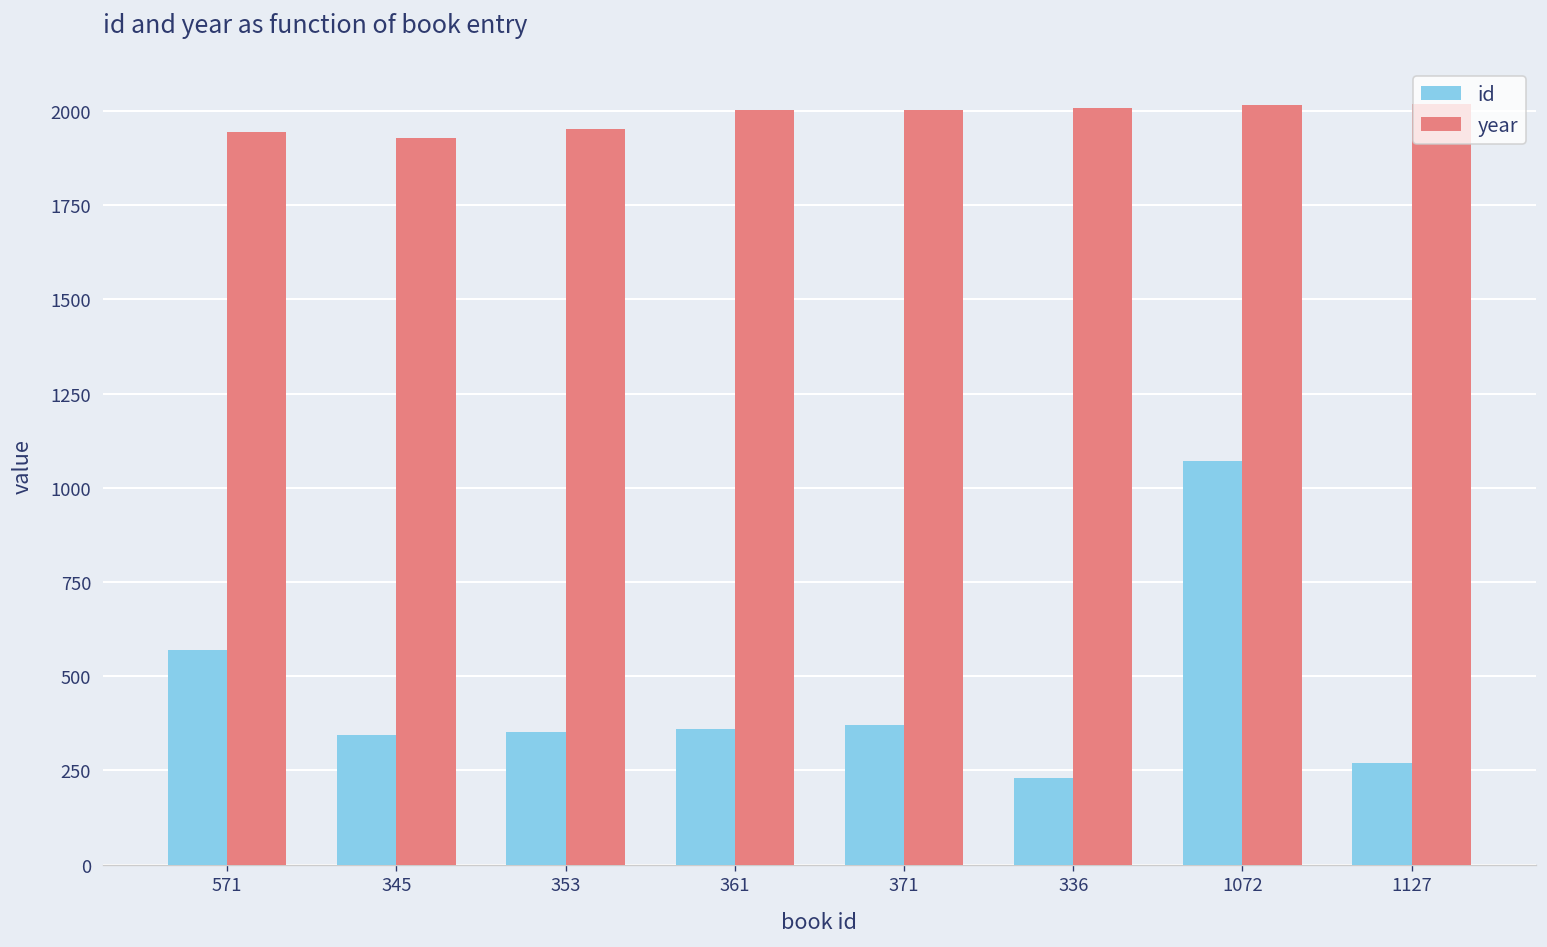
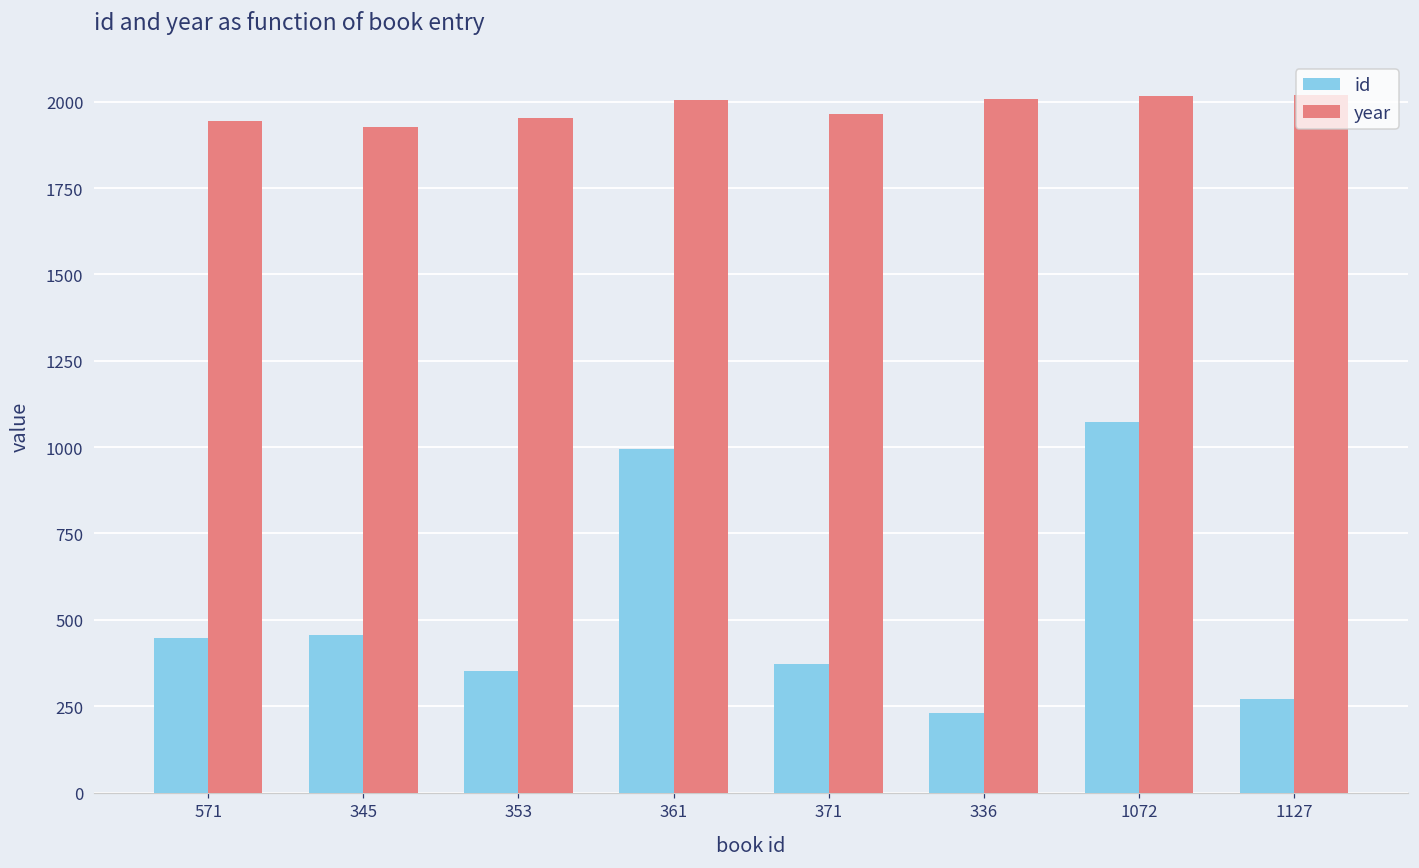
  {
    "id": {
-     "571": 570,
-     "345": 350,
+     "571": 450,
+     "345": 460,
      "353": 350,
-     "361": 360,
+     "361": 1000,
      "371": 370,
      "336": 230,
      "1072": 1070,
      "1127": 270
    },
    "year": {
      "571": 1950,
      "345": 1930,
      "353": 1950,
      "361": 2000,
-     "371": 2000,
+     "371": 1970,
      "336": 2010,
      "1072": 2020
    }
  }
